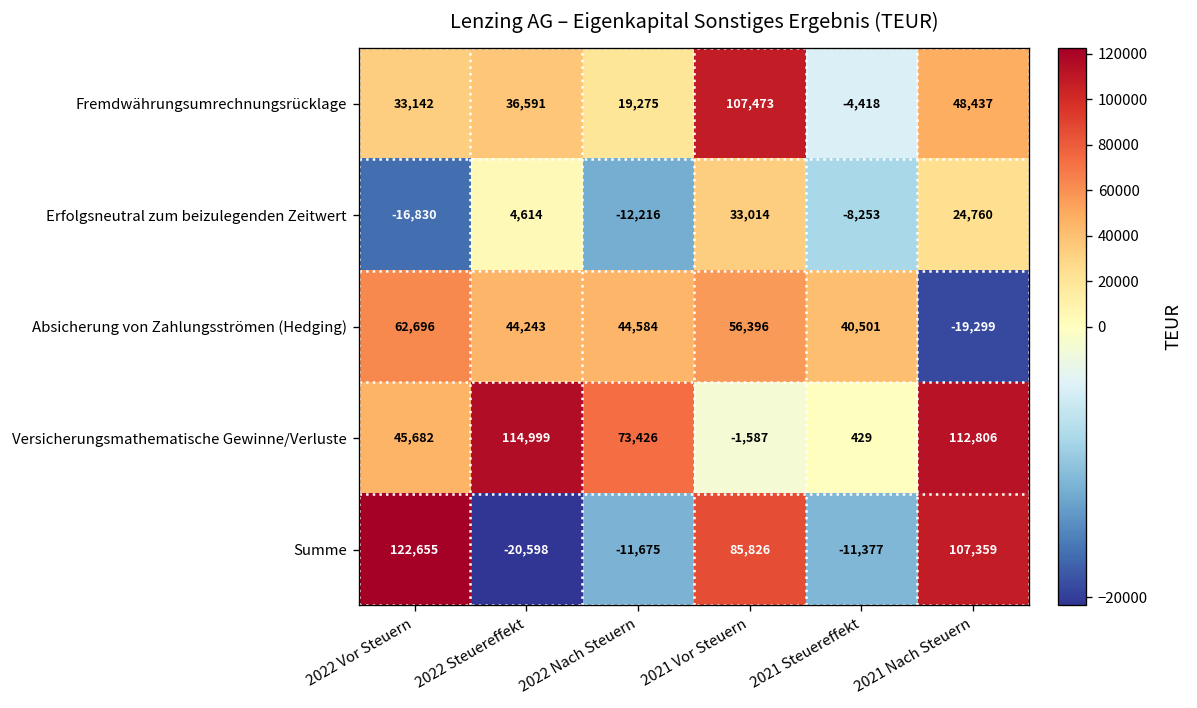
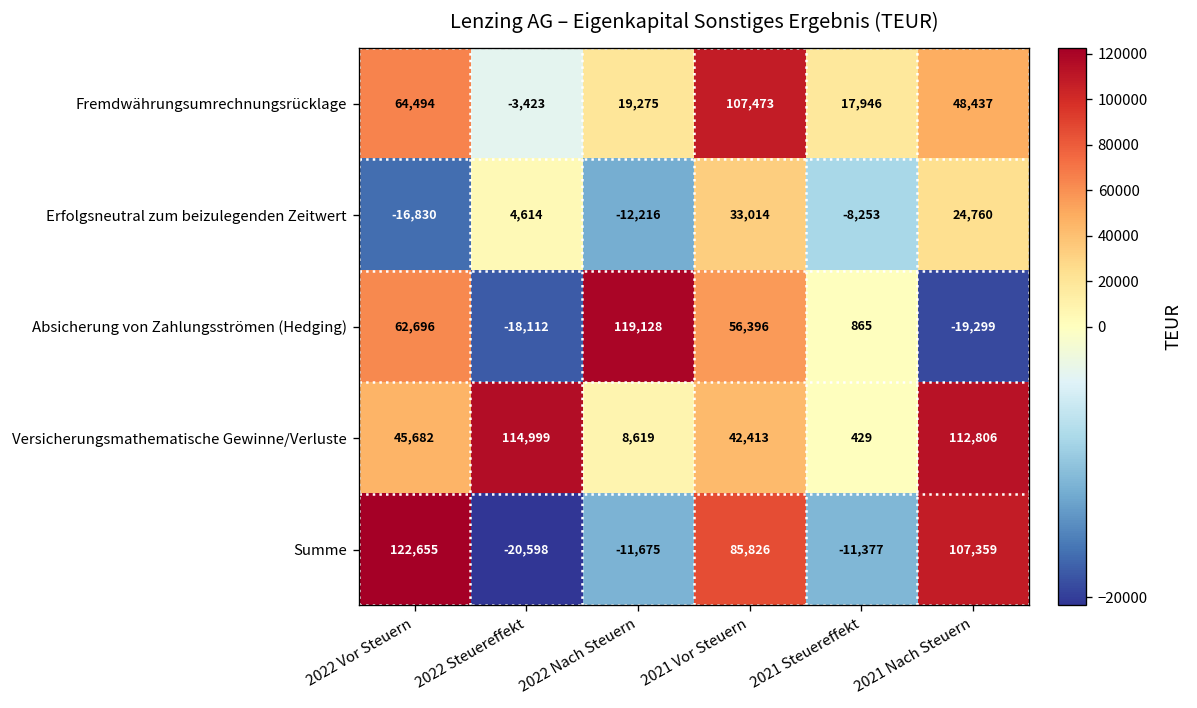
  {
    "Fremdwährungsumrechnungsrücklage": {
-     "2022 Vor Steuern": "33,142",
-     "2022 Steuereffekt": "36,591",
+     "2022 Vor Steuern": "64,494",
+     "2022 Steuereffekt": "-3,423",
      "2022 Nach Steuern": "19,275",
      "2021 Vor Steuern": "107,473",
-     "2021 Steuereffekt": "-4,418",
+     "2021 Steuereffekt": "17,946",
      "2021 Nach Steuern": "48,437"
    },
    "Erfolgsneutral zum beizulegenden Zeitwert": {
      "2022 Vor Steuern": "-16,830",
      "2022 Steuereffekt": "4,614",
      "2022 Nach Steuern": "-12,216",
      "2021 Vor Steuern": "33,014",
      "2021 Steuereffekt": "-8,253",
      "2021 Nach Steuern": "24,760"
    },
    "Absicherung von Zahlungsströmen (Hedging)": {
      "2022 Vor Steuern": "62,696",
-     "2022 Steuereffekt": "44,243",
-     "2022 Nach Steuern": "44,584",
+     "2022 Steuereffekt": "-18,112",
+     "2022 Nach Steuern": "119,128",
      "2021 Vor Steuern": "56,396",
-     "2021 Steuereffekt": "40,501",
+     "2021 Steuereffekt": "865",
      "2021 Nach Steuern": "-19,299"
    },
    "Versicherungsmathematische Gewinne/Verluste": {
      "2022 Vor Steuern": "45,682",
      "2022 Steuereffekt": "114,999",
-     "2022 Nach Steuern": "73,426",
-     "2021 Vor Steuern": "-1,587",
+     "2022 Nach Steuern": "8,619",
+     "2021 Vor Steuern": "42,413",
      "2021 Steuereffekt": "429",
      "2021 Nach Steuern": "112,806"
    },
    "Summe": {
      "2022 Vor Steuern": "122,655",
      "2022 Steuereffekt": "-20,598",
      "2022 Nach Steuern": "-11,675",
      "2021 Vor Steuern": "85,826",
      "2021 Steuereffekt": "-11,377",
      "2021 Nach Steuern": "107,359"
    }
  }
